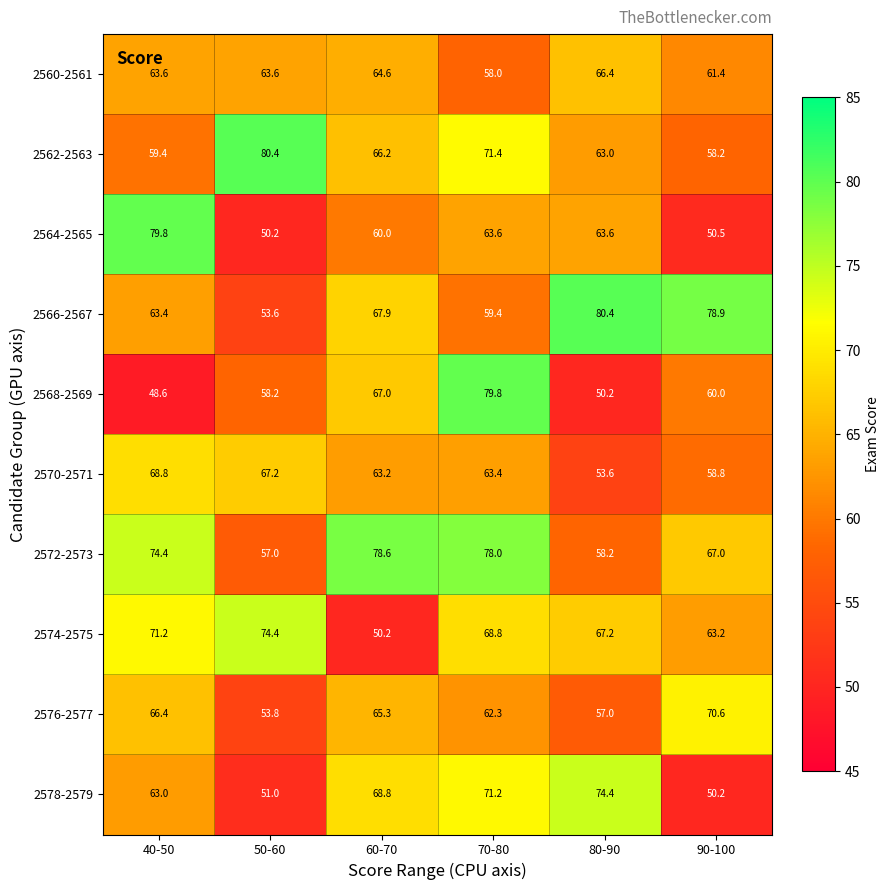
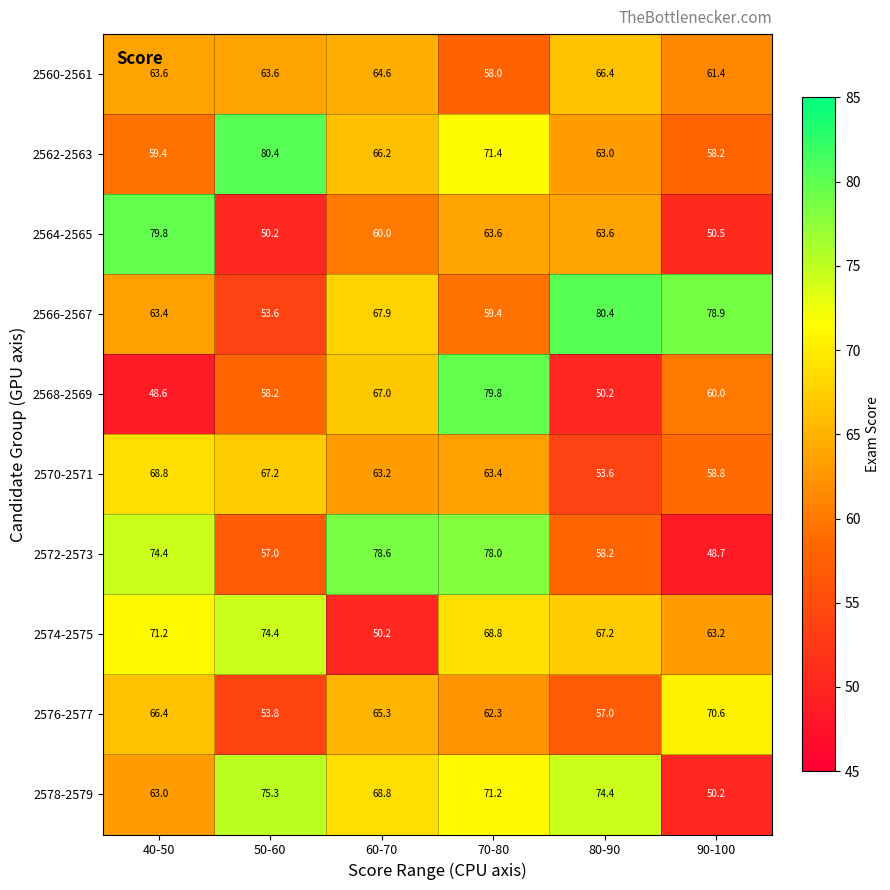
  {
    "2560-2561": {
      "50-60": 63.6,
      "60-70": 64.6,
      "70-80": 58.0,
      "80-90": 66.4,
      "90-100": 61.4
    },
    "2562-2563": {
      "40-50": 59.4,
      "50-60": 80.4,
      "60-70": 66.2,
      "70-80": 71.4,
      "80-90": 63.0,
      "90-100": 58.2
    },
    "2564-2565": {
      "40-50": 79.8,
      "50-60": 50.2,
      "60-70": 60.0,
      "70-80": 63.6,
      "80-90": 63.6,
      "90-100": 50.5
    },
    "2566-2567": {
      "40-50": 63.4,
      "50-60": 53.6,
      "60-70": 67.9,
      "70-80": 59.4,
      "80-90": 80.4,
      "90-100": 78.9
    },
    "2568-2569": {
      "40-50": 48.6,
      "50-60": 58.2,
      "60-70": 67.0,
      "70-80": 79.8,
      "80-90": 50.2,
      "90-100": 60.0
    },
    "2570-2571": {
      "40-50": 68.8,
      "50-60": 67.2,
      "60-70": 63.2,
      "70-80": 63.4,
      "80-90": 53.6,
      "90-100": 58.8
    },
    "2572-2573": {
      "40-50": 74.4,
      "50-60": 57.0,
      "60-70": 78.6,
      "70-80": 78.0,
      "80-90": 58.2,
-     "90-100": 67.0
+     "90-100": 48.7
    },
    "2574-2575": {
      "40-50": 71.2,
      "50-60": 74.4,
      "60-70": 50.2,
      "70-80": 68.8,
      "80-90": 67.2,
      "90-100": 63.2
    },
    "2576-2577": {
      "40-50": 66.4,
      "50-60": 53.8,
      "60-70": 65.3,
      "70-80": 62.3,
      "80-90": 57.0,
      "90-100": 70.6
    },
    "2578-2579": {
      "40-50": 63.0,
-     "50-60": 51.0,
+     "50-60": 75.3,
      "60-70": 68.8,
      "70-80": 71.2,
      "80-90": 74.4,
      "90-100": 50.2
    }
  }
